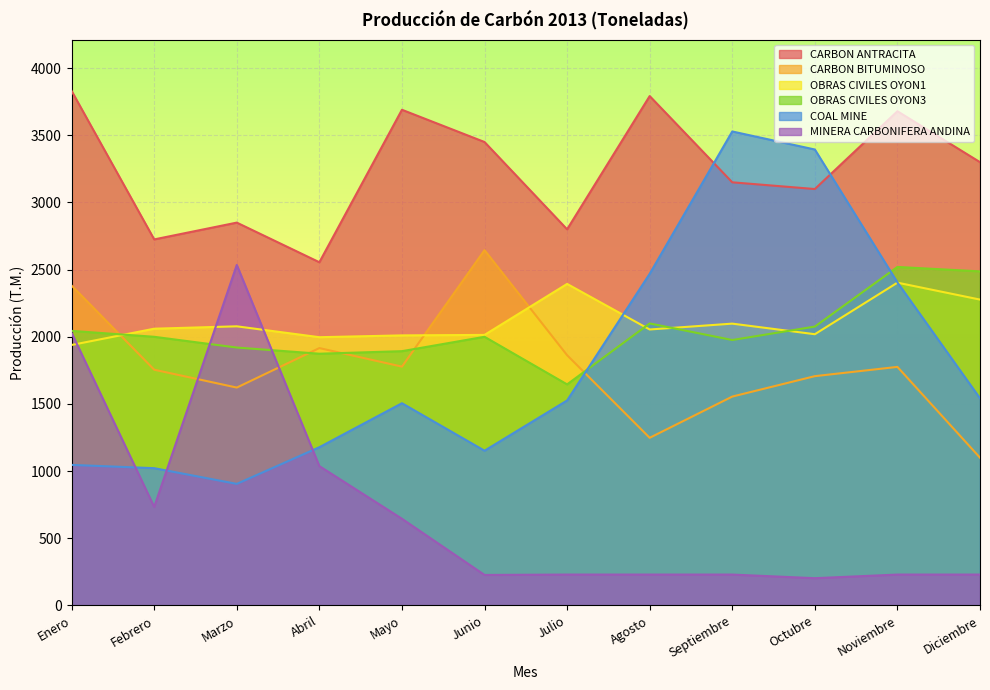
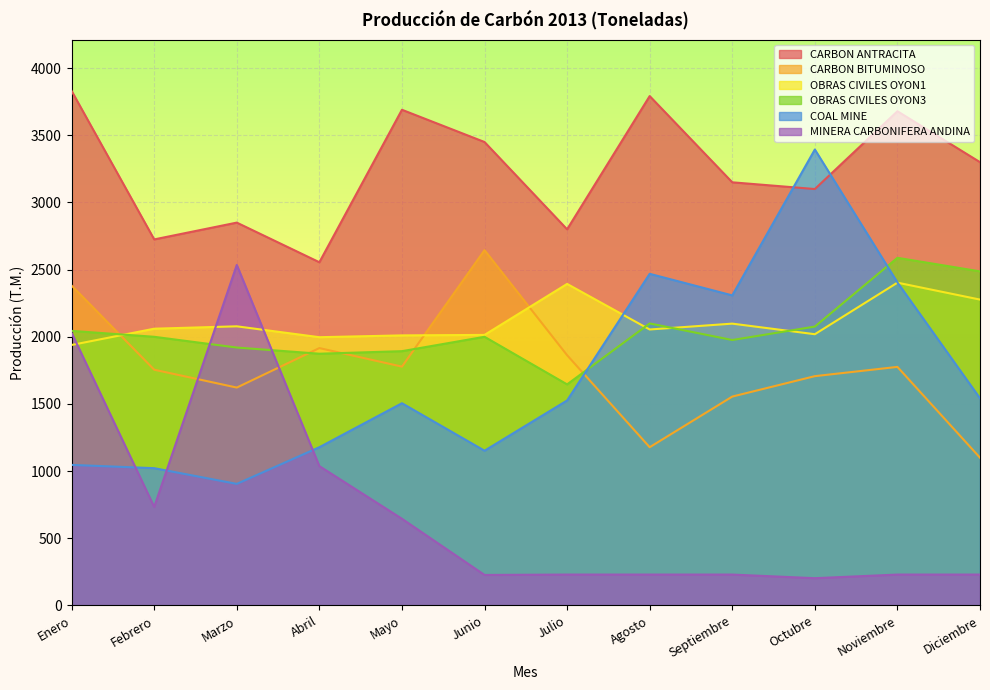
  {
    "CARBON ANTRACITA": {
      "Enero": 3830,
      "Febrero": 2730,
      "Marzo": 2850,
      "Abril": 2560,
      "Mayo": 3690,
      "Junio": 3450,
      "Julio": 2800,
      "Agosto": 3790,
      "Septiembre": 3150,
      "Octubre": 3100,
      "Diciembre": 3300
    },
    "CARBON BITUMINOSO": {
      "Enero": 2380,
      "Febrero": 1760,
      "Marzo": 1620,
      "Abril": 1920,
      "Mayo": 1780,
      "Junio": 2650,
      "Julio": 1860,
-     "Agosto": 1250,
+     "Agosto": 1180,
      "Septiembre": 1560,
      "Octubre": 1710,
      "Noviembre": 1780,
      "Diciembre": 1100
    },
    "OBRAS CIVILES OYON1": {
      "Enero": 1940,
      "Febrero": 2060,
      "Marzo": 2080,
      "Abril": 2000,
      "Mayo": 2010,
      "Julio": 2390,
      "Agosto": 2050,
      "Septiembre": 2100,
      "Octubre": 2020,
      "Diciembre": 2280
    },
    "OBRAS CIVILES OYON3": {
      "Febrero": 2000,
      "Marzo": 1920,
      "Abril": 1870,
      "Mayo": 1890,
      "Julio": 1650,
      "Agosto": 2100,
      "Septiembre": 1980,
      "Octubre": 2080,
-     "Noviembre": 2520,
+     "Noviembre": 2590,
      "Diciembre": 2490
    },
    "COAL MINE": {
      "Enero": 1050,
      "Febrero": 1020,
      "Marzo": 910,
      "Abril": 1180,
      "Mayo": 1510,
      "Junio": 1150,
      "Julio": 1530,
      "Agosto": 2470,
-     "Septiembre": 3530,
+     "Septiembre": 2310,
      "Octubre": 3390,
      "Diciembre": 1540
    },
    "MINERA CARBONIFERA ANDINA": {
      "Febrero": 730,
      "Marzo": 2530,
      "Abril": 1040,
      "Mayo": 650,
      "Junio": 230,
      "Julio": 230,
      "Agosto": 230,
      "Septiembre": 230,
      "Octubre": 200,
      "Noviembre": 230,
      "Diciembre": 230
    }
  }
